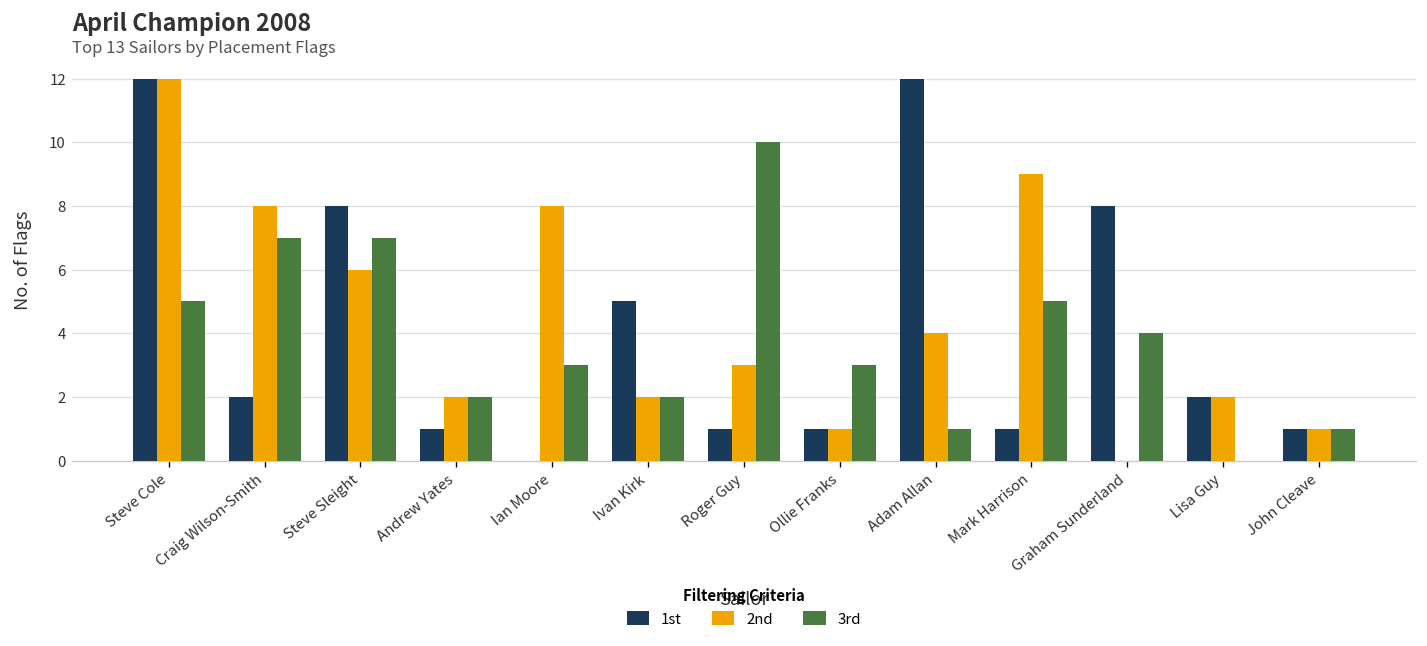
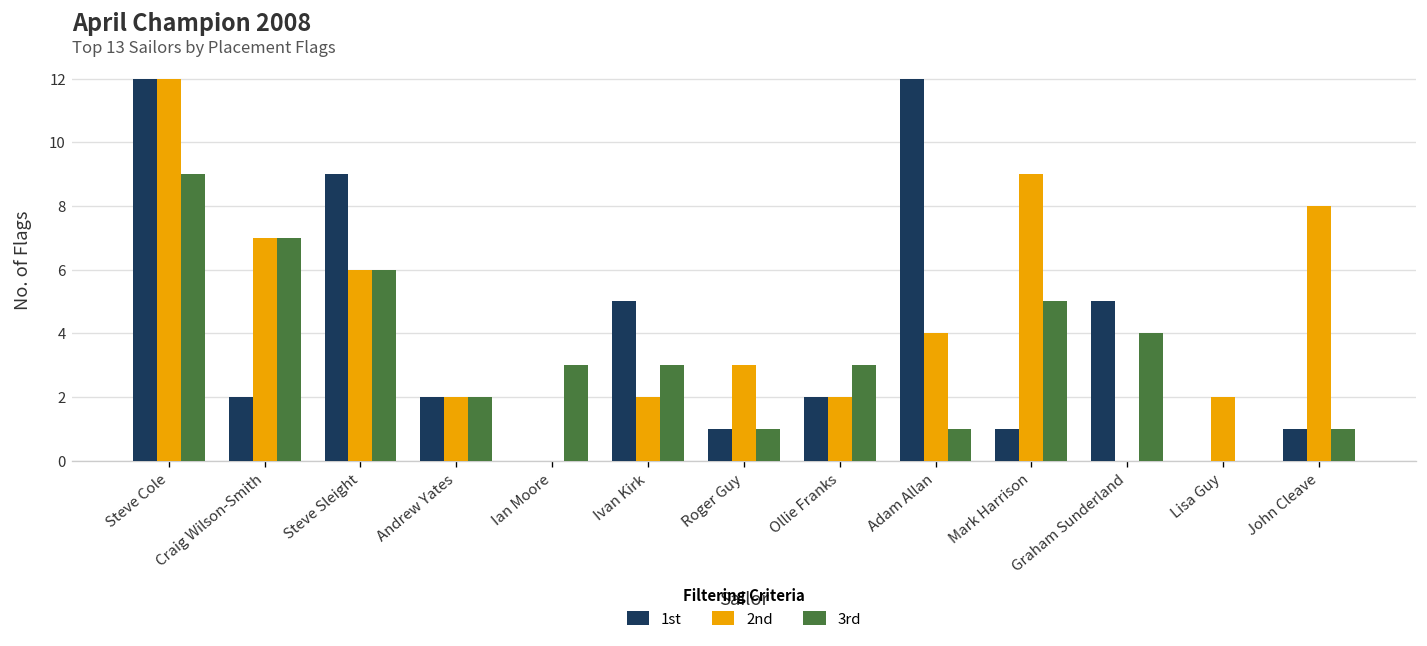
  {
    "1st": {
      "Craig Wilson-Smith": 2,
-     "Steve Sleight": 8,
-     "Andrew Yates": 1,
+     "Steve Sleight": 9,
+     "Andrew Yates": 2,
      "Ian Moore": 0,
      "Ivan Kirk": 5,
      "Roger Guy": 1,
-     "Ollie Franks": 1,
+     "Ollie Franks": 2,
      "Adam Allan": 12,
      "Mark Harrison": 1,
-     "Graham Sunderland": 8,
-     "Lisa Guy": 2,
+     "Graham Sunderland": 5,
+     "Lisa Guy": 0,
      "John Cleave": 1
    },
    "2nd": {
-     "Craig Wilson-Smith": 8,
+     "Craig Wilson-Smith": 7,
      "Steve Sleight": 6,
      "Andrew Yates": 2,
-     "Ian Moore": 8,
+     "Ian Moore": 0,
      "Ivan Kirk": 2,
      "Roger Guy": 3,
-     "Ollie Franks": 1,
+     "Ollie Franks": 2,
      "Adam Allan": 4,
      "Mark Harrison": 9,
      "Graham Sunderland": 0,
      "Lisa Guy": 2,
-     "John Cleave": 1
+     "John Cleave": 8
    },
    "3rd": {
-     "Steve Cole": 5,
+     "Steve Cole": 9,
      "Craig Wilson-Smith": 7,
-     "Steve Sleight": 7,
+     "Steve Sleight": 6,
      "Andrew Yates": 2,
      "Ian Moore": 3,
-     "Ivan Kirk": 2,
-     "Roger Guy": 10,
+     "Ivan Kirk": 3,
+     "Roger Guy": 1,
      "Ollie Franks": 3,
      "Adam Allan": 1,
      "Mark Harrison": 5,
      "Graham Sunderland": 4,
      "Lisa Guy": 0,
      "John Cleave": 1
    }
  }
